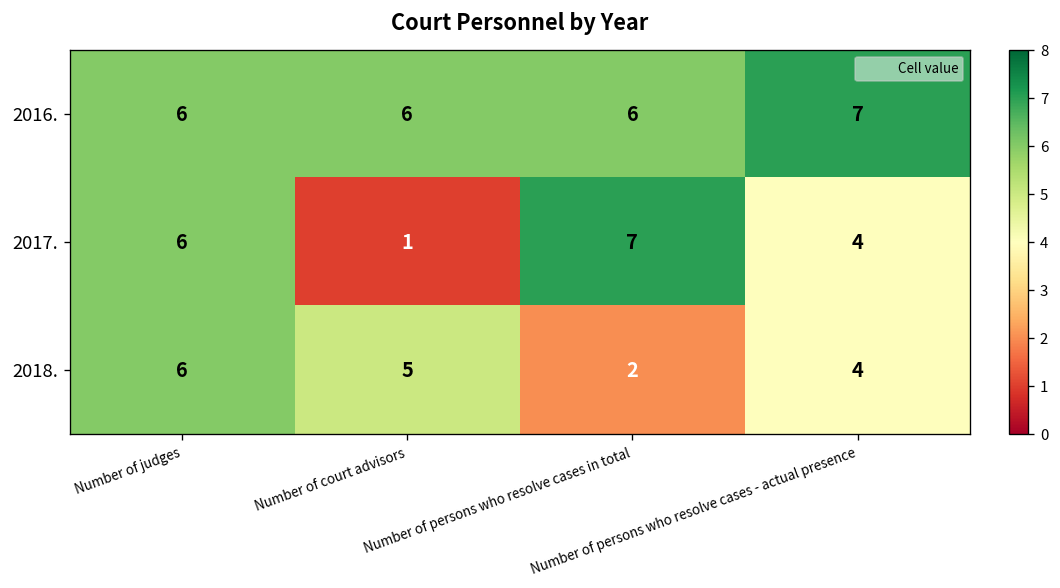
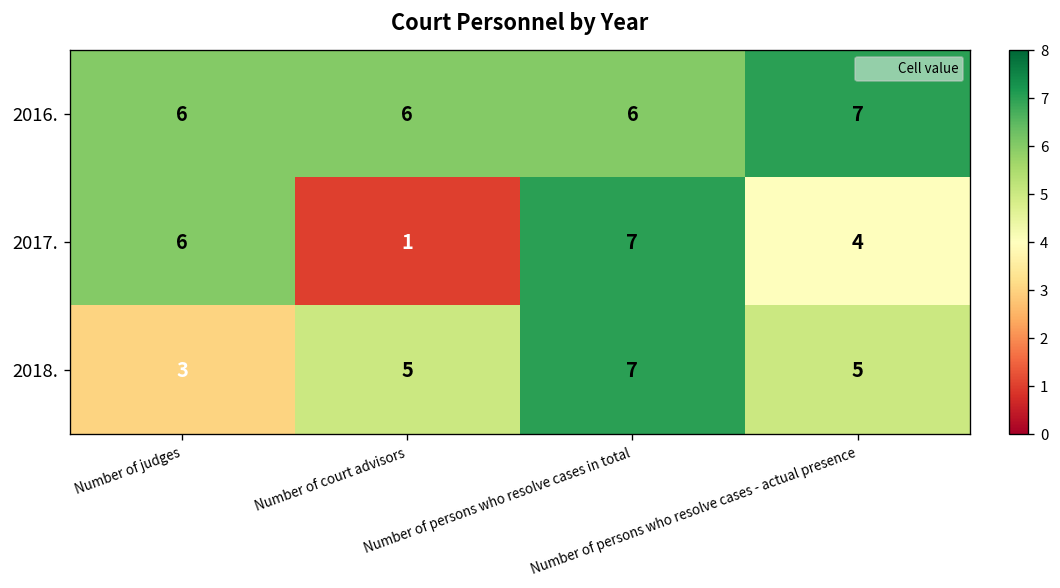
  {
    "2016.": {
      "Number of judges": 6,
      "Number of court advisors": 6,
      "Number of persons who resolve cases in total": 6,
      "Number of persons who resolve cases - actual presence": 7
    },
    "2017.": {
      "Number of judges": 6,
      "Number of court advisors": 1,
      "Number of persons who resolve cases in total": 7,
      "Number of persons who resolve cases - actual presence": 4
    },
    "2018.": {
-     "Number of judges": 6,
+     "Number of judges": 3,
      "Number of court advisors": 5,
-     "Number of persons who resolve cases in total": 2,
-     "Number of persons who resolve cases - actual presence": 4
+     "Number of persons who resolve cases in total": 7,
+     "Number of persons who resolve cases - actual presence": 5
    }
  }
